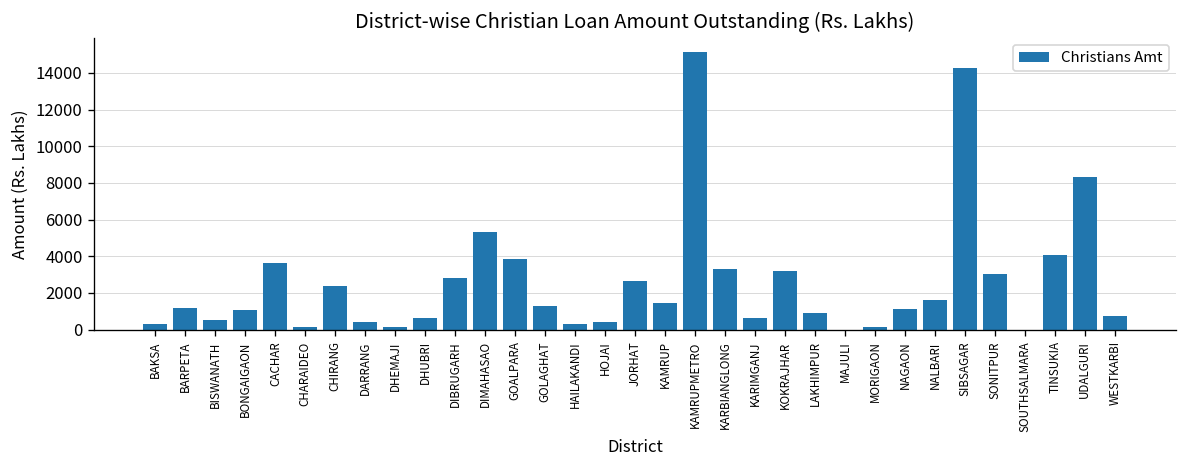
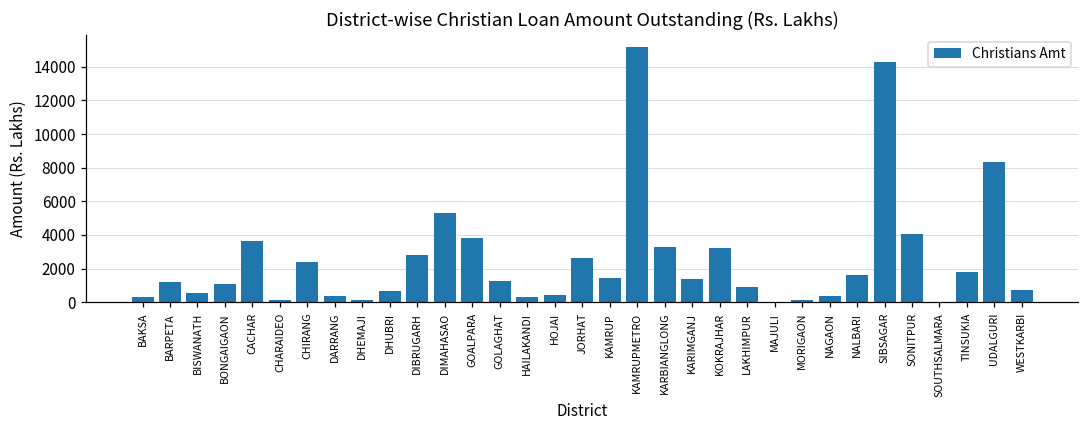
  {
    "BAKSA": 300,
    "BARPETA": 1200,
    "BISWANATH": 500,
    "BONGAIGAON": 1100,
    "CACHAR": 3600,
    "CHIRANG": 2400,
    "DARRANG": 400,
    "DHUBRI": 600,
    "DIBRUGARH": 2800,
    "DIMAHASAO": 5300,
    "GOALPARA": 3800,
    "GOLAGHAT": 1300,
    "HAILAKANDI": 300,
    "HOJAI": 400,
    "JORHAT": 2600,
    "KAMRUP": 1400,
    "KAMRUPMETRO": 15100,
    "KARBIANGLONG": 3300,
-   "KARIMGANJ": 700,
+   "KARIMGANJ": 1400,
    "KOKRAJHAR": 3200,
    "LAKHIMPUR": 900,
-   "NAGAON": 1100,
+   "NAGAON": 400,
    "NALBARI": 1600,
    "SIBSAGAR": 14300,
-   "SONITPUR": 3100,
-   "TINSUKIA": 4100,
+   "SONITPUR": 4100,
+   "TINSUKIA": 1800,
    "UDALGURI": 8300,
    "WESTKARBI": 700
  }
